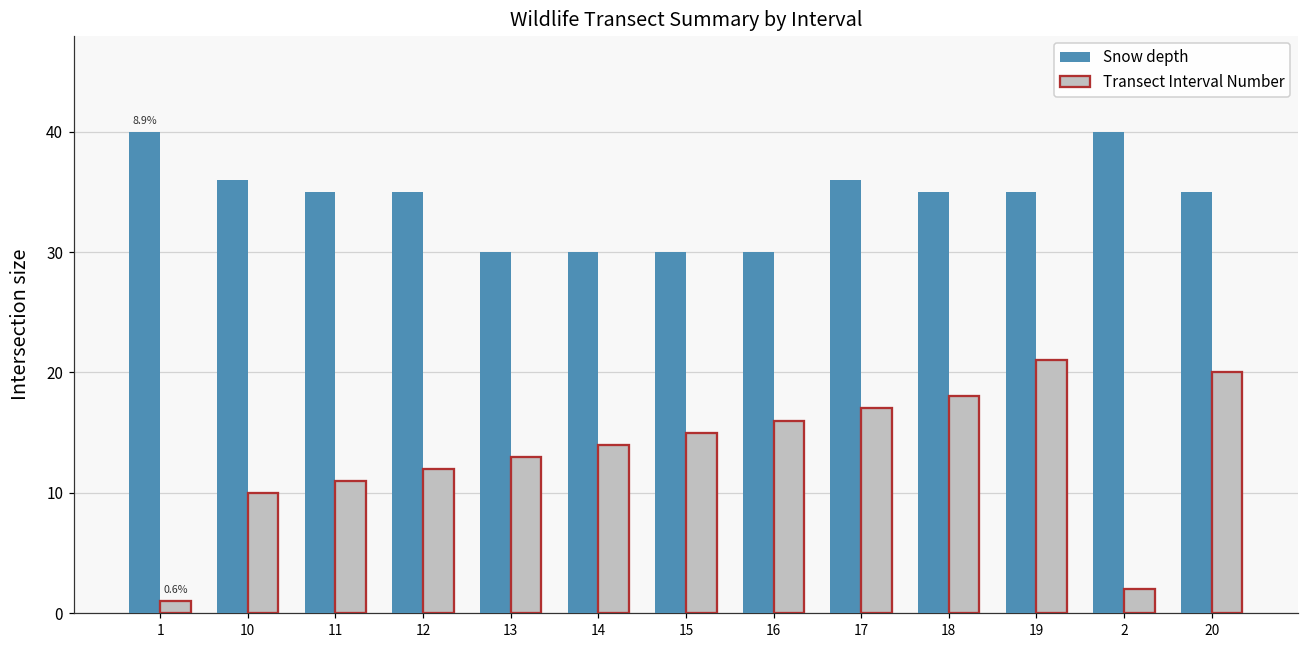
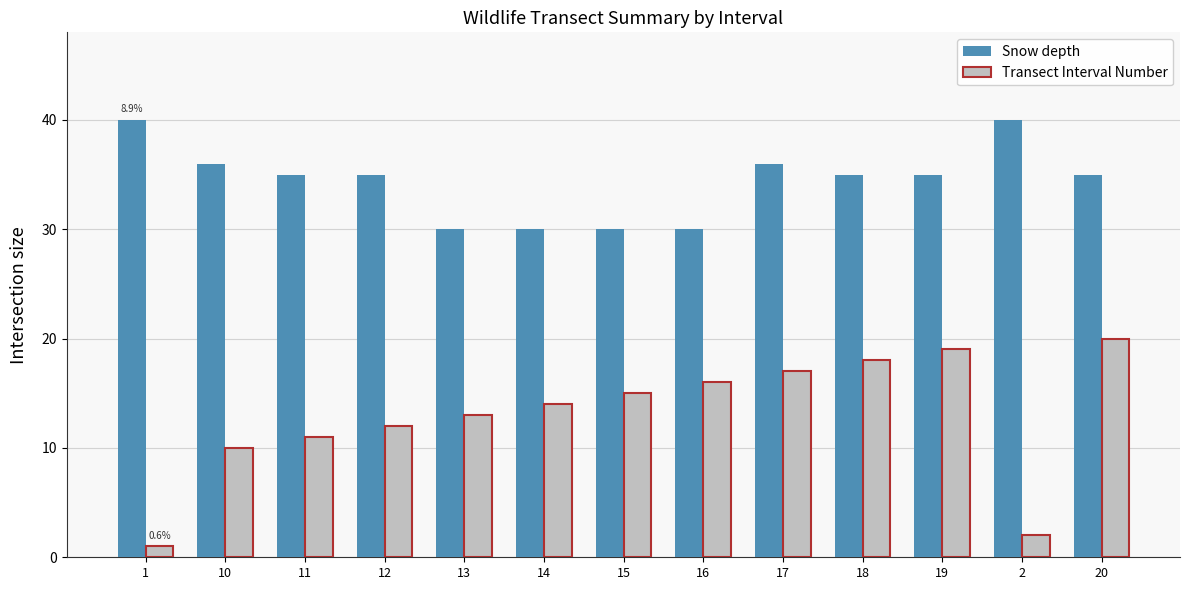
  {
    "Snow depth": {
      "10": 36,
      "11": 35,
      "12": 35,
      "13": 30,
      "14": 30,
      "15": 30,
      "16": 30,
      "17": 36,
      "18": 35,
      "19": 35,
      "2": 40,
      "20": 35
    },
    "Transect Interval Number": {
      "10": 10,
      "11": 11,
      "12": 12,
      "13": 13,
      "14": 14,
      "15": 15,
      "16": 16,
      "17": 17,
      "18": 18,
-     "19": 21,
+     "19": 19,
      "2": 2,
      "20": 20
    }
  }
